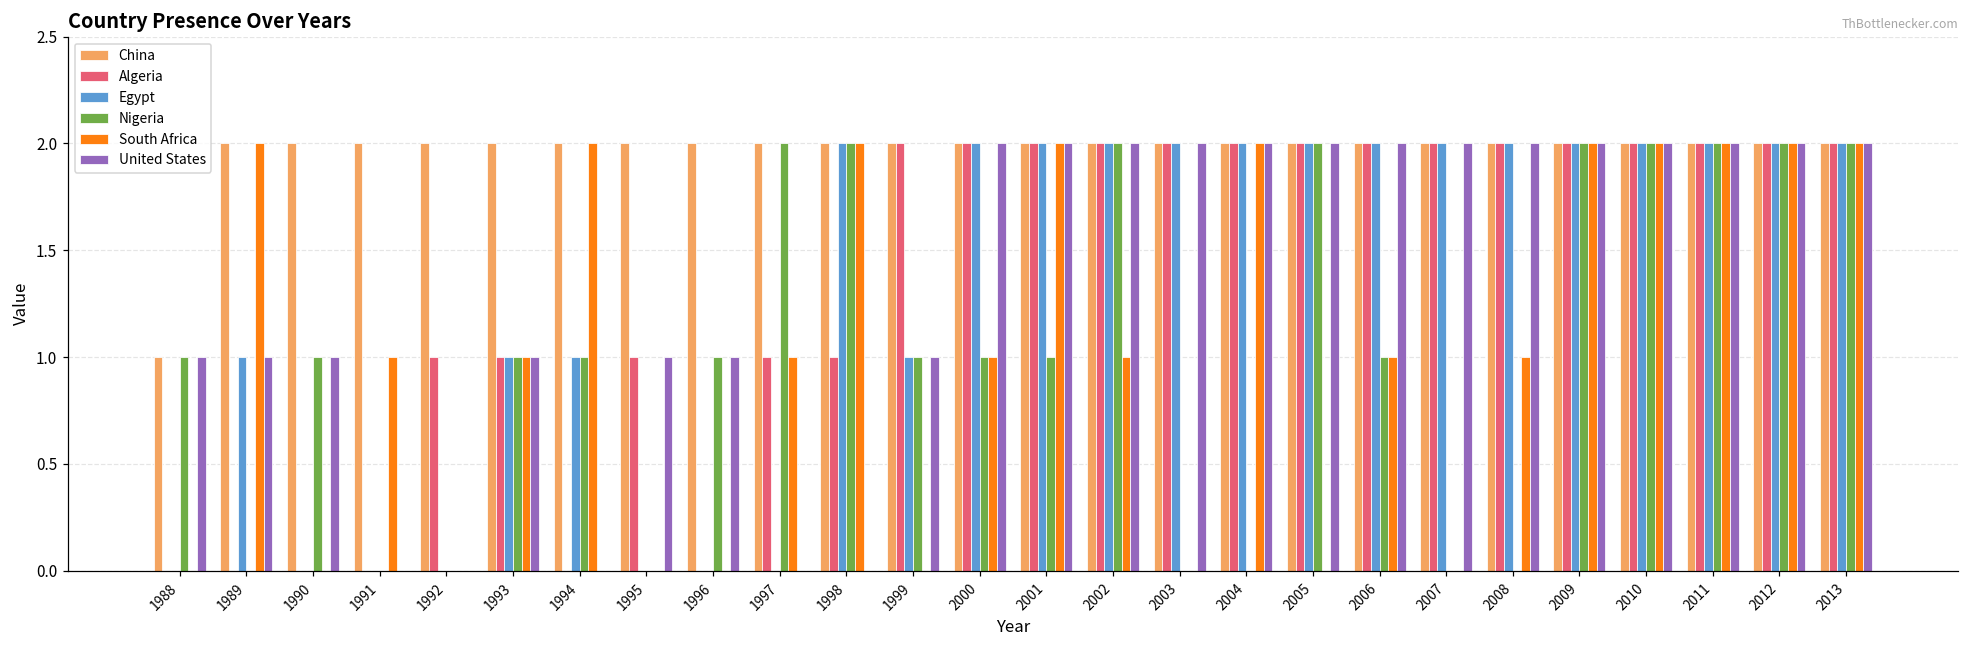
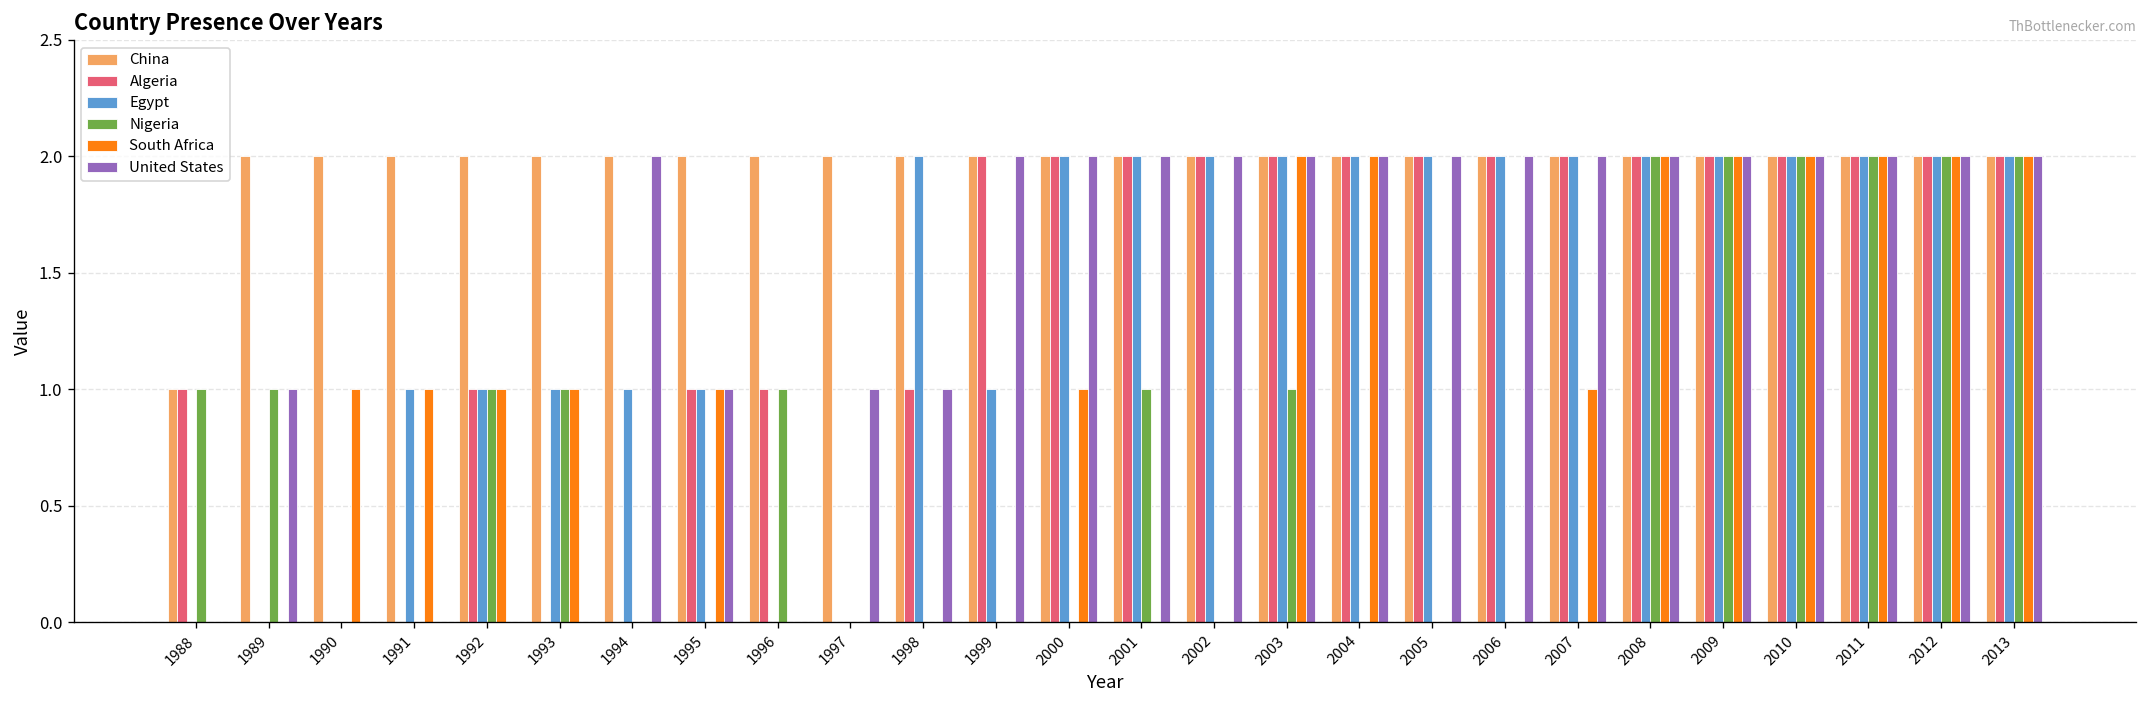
  {
    "China": {
      "1988": 1,
      "1989": 2,
      "1990": 2,
      "1991": 2,
      "1992": 2,
      "1993": 2,
      "1994": 2,
      "1995": 2,
      "1996": 2,
      "1997": 2,
      "1998": 2,
      "1999": 2,
      "2000": 2,
      "2001": 2,
      "2002": 2,
      "2003": 2,
      "2004": 2,
      "2005": 2,
      "2006": 2,
      "2007": 2,
      "2008": 2,
      "2009": 2,
      "2010": 2,
      "2011": 2,
      "2012": 2,
      "2013": 2
    },
    "Algeria": {
-     "1988": 0,
+     "1988": 1,
      "1989": 0,
      "1990": 0,
      "1991": 0,
      "1992": 1,
-     "1993": 1,
+     "1993": 0,
      "1994": 0,
      "1995": 1,
-     "1996": 0,
-     "1997": 1,
+     "1996": 1,
+     "1997": 0,
      "1998": 1,
      "1999": 2,
      "2000": 2,
      "2001": 2,
      "2002": 2,
      "2003": 2,
      "2004": 2,
      "2005": 2,
      "2006": 2,
      "2007": 2,
      "2008": 2,
      "2009": 2,
      "2010": 2,
      "2011": 2,
      "2012": 2,
      "2013": 2
    },
    "Egypt": {
      "1988": 0,
-     "1989": 1,
+     "1989": 0,
      "1990": 0,
-     "1991": 0,
-     "1992": 0,
+     "1991": 1,
+     "1992": 1,
      "1993": 1,
      "1994": 1,
-     "1995": 0,
+     "1995": 1,
      "1996": 0,
      "1997": 0,
      "1998": 2,
      "1999": 1,
      "2000": 2,
      "2001": 2,
      "2002": 2,
      "2003": 2,
      "2004": 2,
      "2005": 2,
      "2006": 2,
      "2007": 2,
      "2008": 2,
      "2009": 2,
      "2010": 2,
      "2011": 2,
      "2012": 2,
      "2013": 2
    },
    "Nigeria": {
      "1988": 1,
-     "1989": 0,
-     "1990": 1,
+     "1989": 1,
+     "1990": 0,
      "1991": 0,
-     "1992": 0,
+     "1992": 1,
      "1993": 1,
-     "1994": 1,
+     "1994": 0,
      "1995": 0,
      "1996": 1,
-     "1997": 2,
-     "1998": 2,
-     "1999": 1,
-     "2000": 1,
+     "1997": 0,
+     "1998": 0,
+     "1999": 0,
+     "2000": 0,
      "2001": 1,
-     "2002": 2,
-     "2003": 0,
+     "2002": 0,
+     "2003": 1,
      "2004": 0,
-     "2005": 2,
-     "2006": 1,
+     "2005": 0,
+     "2006": 0,
      "2007": 0,
-     "2008": 0,
+     "2008": 2,
      "2009": 2,
      "2010": 2,
      "2011": 2,
      "2012": 2,
      "2013": 2
    },
    "South Africa": {
      "1988": 0,
-     "1989": 2,
-     "1990": 0,
+     "1989": 0,
+     "1990": 1,
      "1991": 1,
-     "1992": 0,
+     "1992": 1,
      "1993": 1,
-     "1994": 2,
-     "1995": 0,
+     "1994": 0,
+     "1995": 1,
      "1996": 0,
-     "1997": 1,
-     "1998": 2,
+     "1997": 0,
+     "1998": 0,
      "1999": 0,
      "2000": 1,
-     "2001": 2,
-     "2002": 1,
-     "2003": 0,
+     "2001": 0,
+     "2002": 0,
+     "2003": 2,
      "2004": 2,
      "2005": 0,
-     "2006": 1,
-     "2007": 0,
-     "2008": 1,
+     "2006": 0,
+     "2007": 1,
+     "2008": 2,
      "2009": 2,
      "2010": 2,
      "2011": 2,
      "2012": 2,
      "2013": 2
    },
    "United States": {
-     "1988": 1,
+     "1988": 0,
      "1989": 1,
-     "1990": 1,
+     "1990": 0,
      "1991": 0,
      "1992": 0,
-     "1993": 1,
-     "1994": 0,
+     "1993": 0,
+     "1994": 2,
      "1995": 1,
-     "1996": 1,
-     "1997": 0,
-     "1998": 0,
-     "1999": 1,
+     "1996": 0,
+     "1997": 1,
+     "1998": 1,
+     "1999": 2,
      "2000": 2,
      "2001": 2,
      "2002": 2,
      "2003": 2,
      "2004": 2,
      "2005": 2,
      "2006": 2,
      "2007": 2,
      "2008": 2,
      "2009": 2,
      "2010": 2,
      "2011": 2,
      "2012": 2,
      "2013": 2
    }
  }
